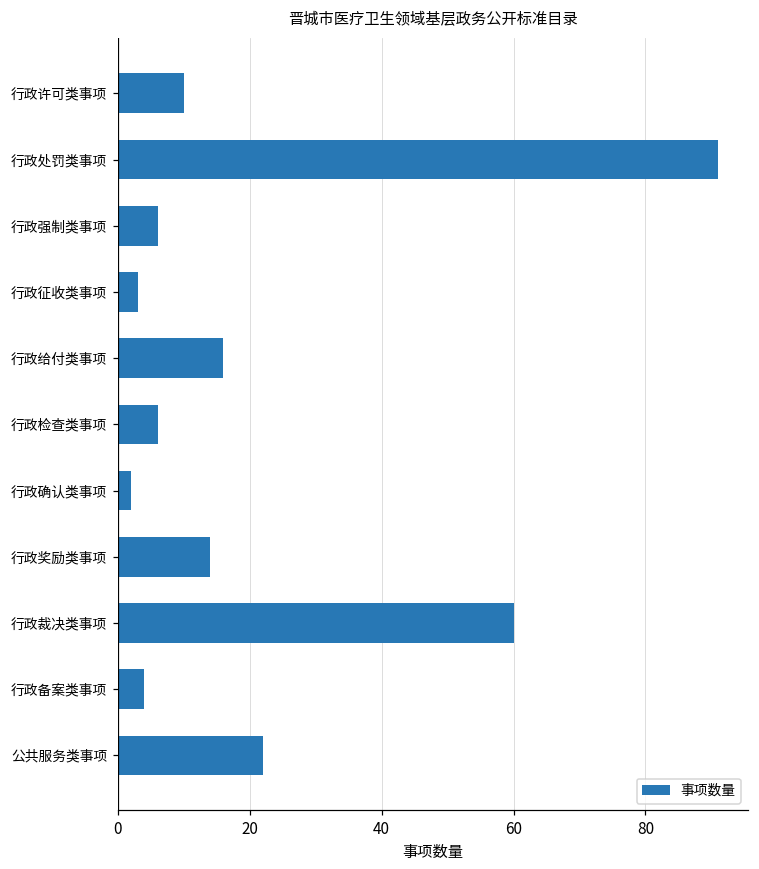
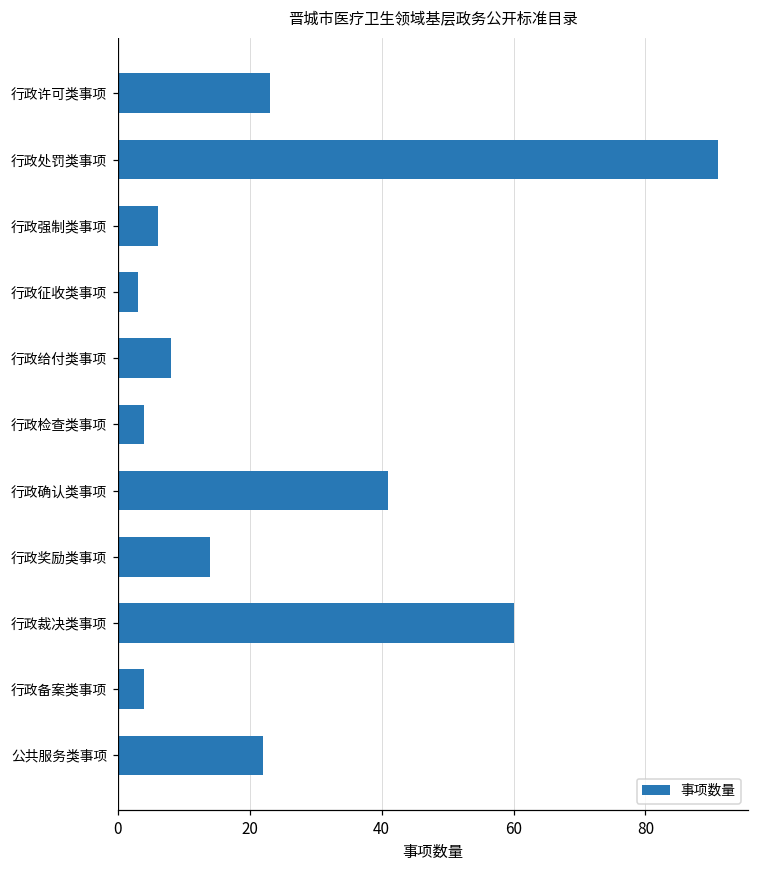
  {
-   "行政许可类事项": 10,
+   "行政许可类事项": 23,
    "行政处罚类事项": 91,
    "行政强制类事项": 6,
    "行政征收类事项": 3,
-   "行政给付类事项": 16,
-   "行政检查类事项": 6,
-   "行政确认类事项": 2,
+   "行政给付类事项": 8,
+   "行政检查类事项": 4,
+   "行政确认类事项": 41,
    "行政奖励类事项": 14,
    "行政裁决类事项": 60,
    "行政备案类事项": 4,
    "公共服务类事项": 22
  }
